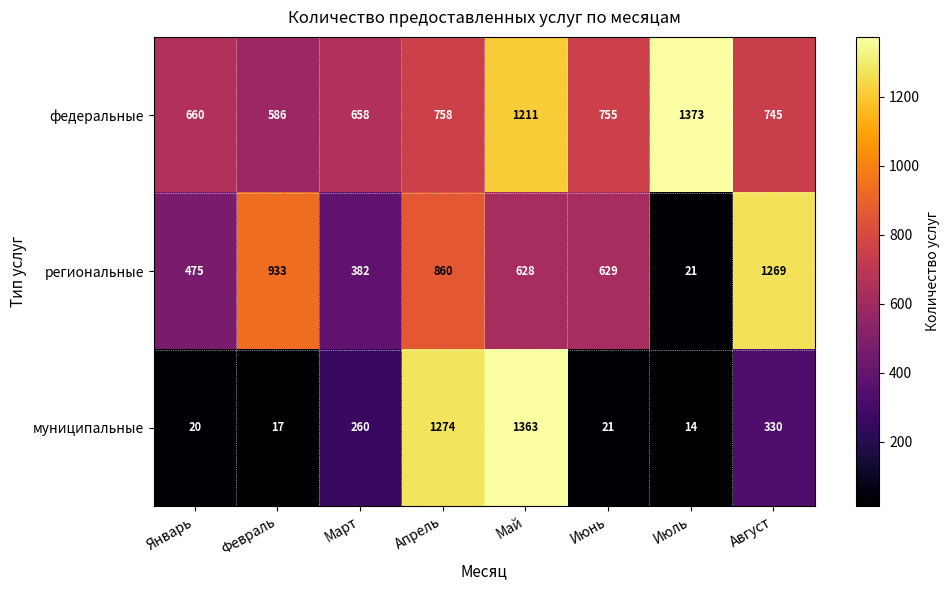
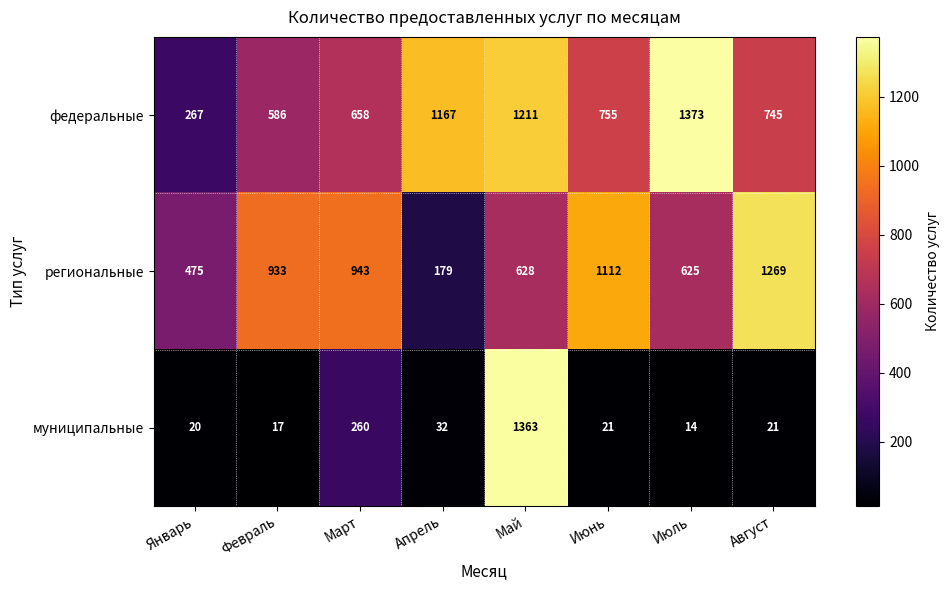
  {
    "федеральные": {
-     "Январь": 660,
+     "Январь": 267,
      "Февраль": 586,
      "Март": 658,
-     "Апрель": 758,
+     "Апрель": 1167,
      "Май": 1211,
      "Июнь": 755,
      "Июль": 1373,
      "Август": 745
    },
    "региональные": {
      "Январь": 475,
      "Февраль": 933,
-     "Март": 382,
-     "Апрель": 860,
+     "Март": 943,
+     "Апрель": 179,
      "Май": 628,
-     "Июнь": 629,
-     "Июль": 21,
+     "Июнь": 1112,
+     "Июль": 625,
      "Август": 1269
    },
    "муниципальные": {
      "Январь": 20,
      "Февраль": 17,
      "Март": 260,
-     "Апрель": 1274,
+     "Апрель": 32,
      "Май": 1363,
      "Июнь": 21,
      "Июль": 14,
-     "Август": 330
+     "Август": 21
    }
  }
